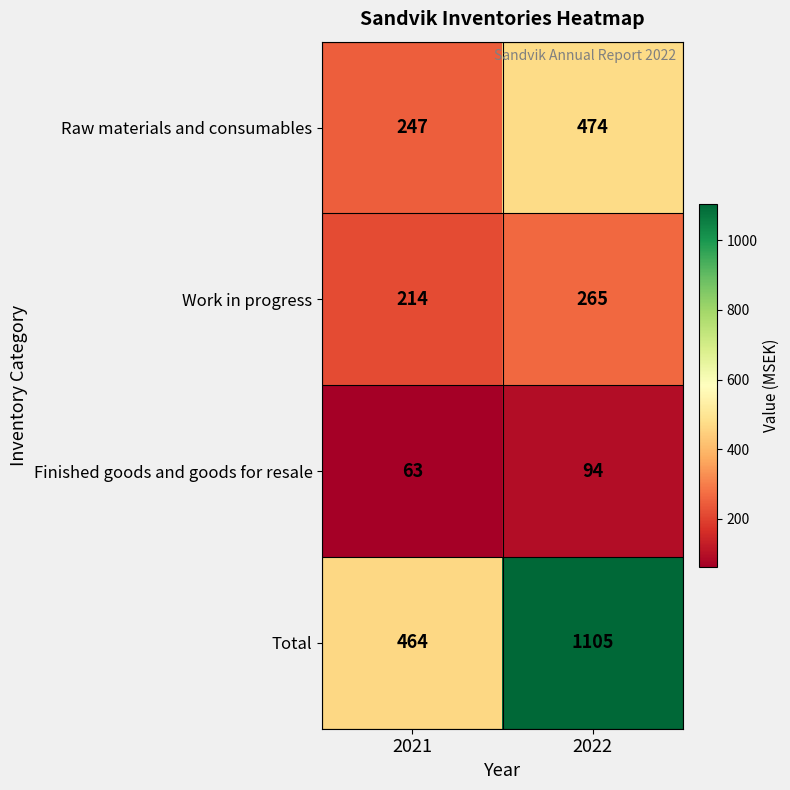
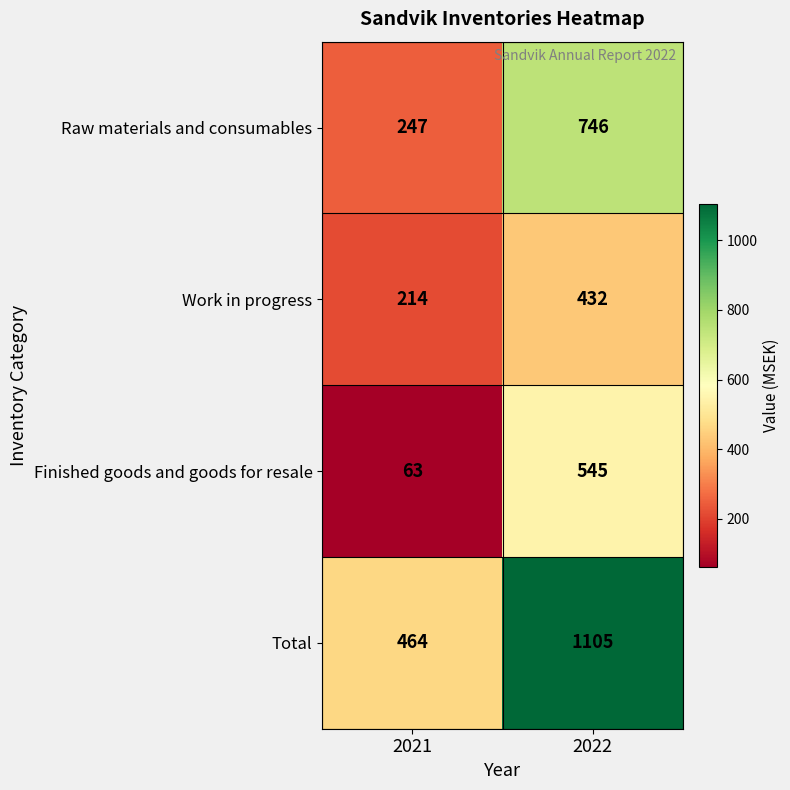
  {
    "Raw materials and consumables": {
      "2021": 247,
-     "2022": 474
+     "2022": 746
    },
    "Work in progress": {
      "2021": 214,
-     "2022": 265
+     "2022": 432
    },
    "Finished goods and goods for resale": {
      "2021": 63,
-     "2022": 94
+     "2022": 545
    },
    "Total": {
      "2021": 464,
      "2022": 1105
    }
  }
